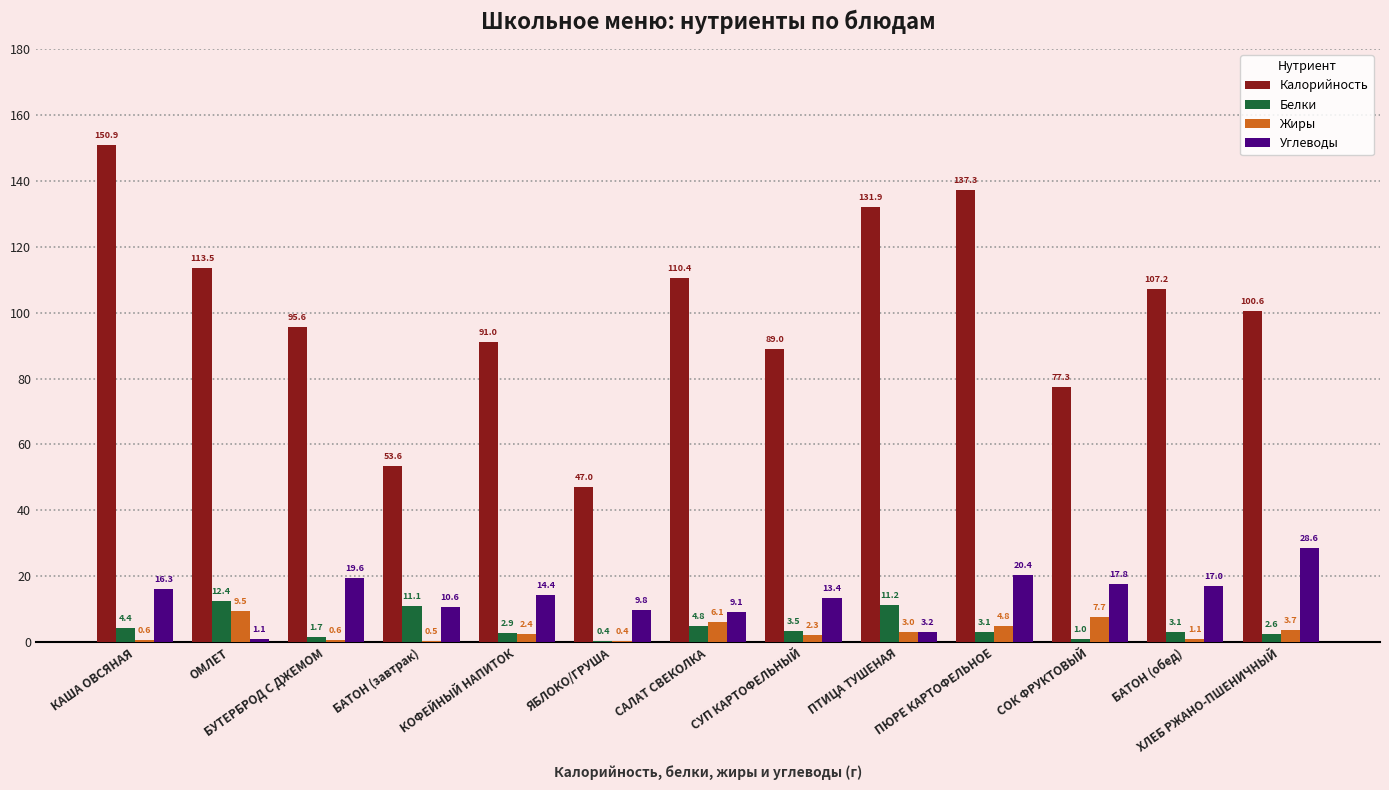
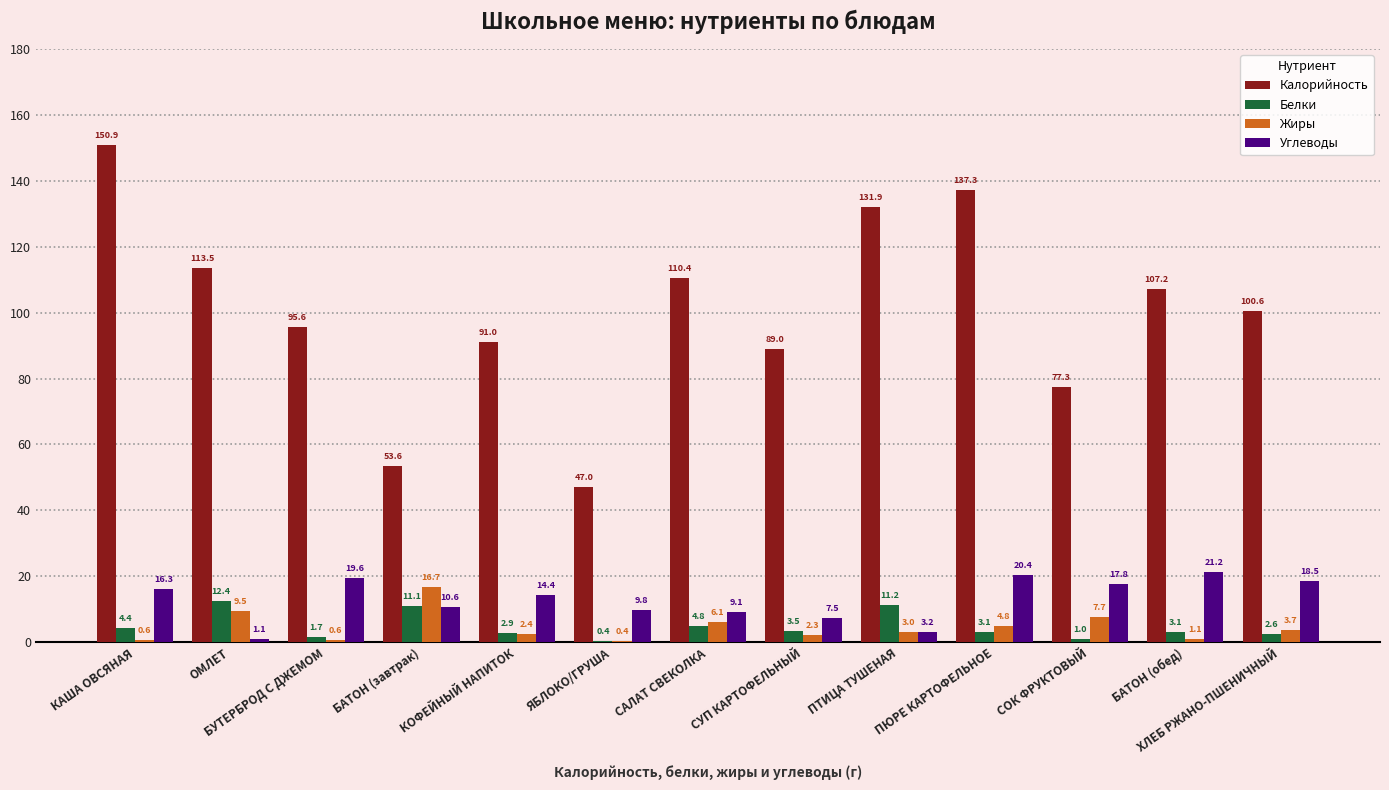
  {
    "Калорийность": {
      "КАША ОВСЯНАЯ": 150.9,
      "ОМЛЕТ": 113.5,
      "БУТЕРБРОД С ДЖЕМОМ": 95.6,
      "БАТОН (завтрак)": 53.6,
      "КОФЕЙНЫЙ НАПИТОК": 91.0,
      "ЯБЛОКО/ГРУША": 47.0,
      "САЛАТ СВЕКОЛКА": 110.4,
      "СУП КАРТОФЕЛЬНЫЙ": 89.0,
      "ПТИЦА ТУШЕНАЯ": 131.9,
      "ПЮРЕ КАРТОФЕЛЬНОЕ": 137.3,
      "СОК ФРУКТОВЫЙ": 77.3,
      "БАТОН (обед)": 107.2,
      "ХЛЕБ РЖАНО-ПШЕНИЧНЫЙ": 100.6
    },
    "Белки": {
      "КАША ОВСЯНАЯ": 4.4,
      "ОМЛЕТ": 12.4,
      "БУТЕРБРОД С ДЖЕМОМ": 1.7,
      "БАТОН (завтрак)": 11.1,
      "КОФЕЙНЫЙ НАПИТОК": 2.9,
      "ЯБЛОКО/ГРУША": 0.4,
      "САЛАТ СВЕКОЛКА": 4.8,
      "СУП КАРТОФЕЛЬНЫЙ": 3.5,
      "ПТИЦА ТУШЕНАЯ": 11.2,
      "ПЮРЕ КАРТОФЕЛЬНОЕ": 3.1,
      "СОК ФРУКТОВЫЙ": 1.0,
      "БАТОН (обед)": 3.1,
      "ХЛЕБ РЖАНО-ПШЕНИЧНЫЙ": 2.6
    },
    "Жиры": {
      "КАША ОВСЯНАЯ": 0.6,
      "ОМЛЕТ": 9.5,
      "БУТЕРБРОД С ДЖЕМОМ": 0.6,
-     "БАТОН (завтрак)": 0.5,
+     "БАТОН (завтрак)": 16.7,
      "КОФЕЙНЫЙ НАПИТОК": 2.4,
      "ЯБЛОКО/ГРУША": 0.4,
      "САЛАТ СВЕКОЛКА": 6.1,
      "СУП КАРТОФЕЛЬНЫЙ": 2.3,
      "ПТИЦА ТУШЕНАЯ": 3.0,
      "ПЮРЕ КАРТОФЕЛЬНОЕ": 4.8,
      "СОК ФРУКТОВЫЙ": 7.7,
      "БАТОН (обед)": 1.1,
      "ХЛЕБ РЖАНО-ПШЕНИЧНЫЙ": 3.7
    },
    "Углеводы": {
      "КАША ОВСЯНАЯ": 16.3,
      "ОМЛЕТ": 1.1,
      "БУТЕРБРОД С ДЖЕМОМ": 19.6,
      "БАТОН (завтрак)": 10.6,
      "КОФЕЙНЫЙ НАПИТОК": 14.4,
      "ЯБЛОКО/ГРУША": 9.8,
      "САЛАТ СВЕКОЛКА": 9.1,
-     "СУП КАРТОФЕЛЬНЫЙ": 13.4,
+     "СУП КАРТОФЕЛЬНЫЙ": 7.5,
      "ПТИЦА ТУШЕНАЯ": 3.2,
      "ПЮРЕ КАРТОФЕЛЬНОЕ": 20.4,
      "СОК ФРУКТОВЫЙ": 17.8,
-     "БАТОН (обед)": 17.0,
-     "ХЛЕБ РЖАНО-ПШЕНИЧНЫЙ": 28.6
+     "БАТОН (обед)": 21.2,
+     "ХЛЕБ РЖАНО-ПШЕНИЧНЫЙ": 18.5
    }
  }
